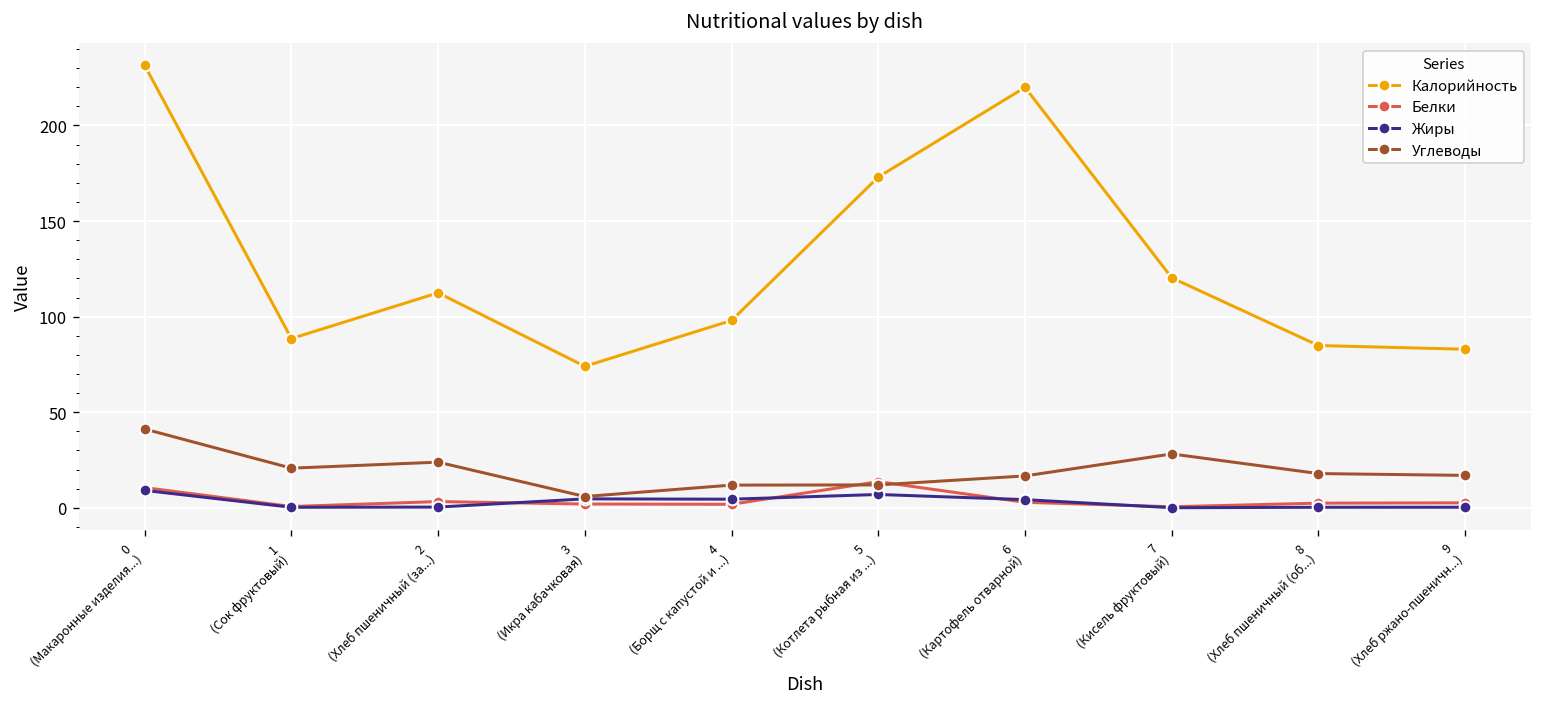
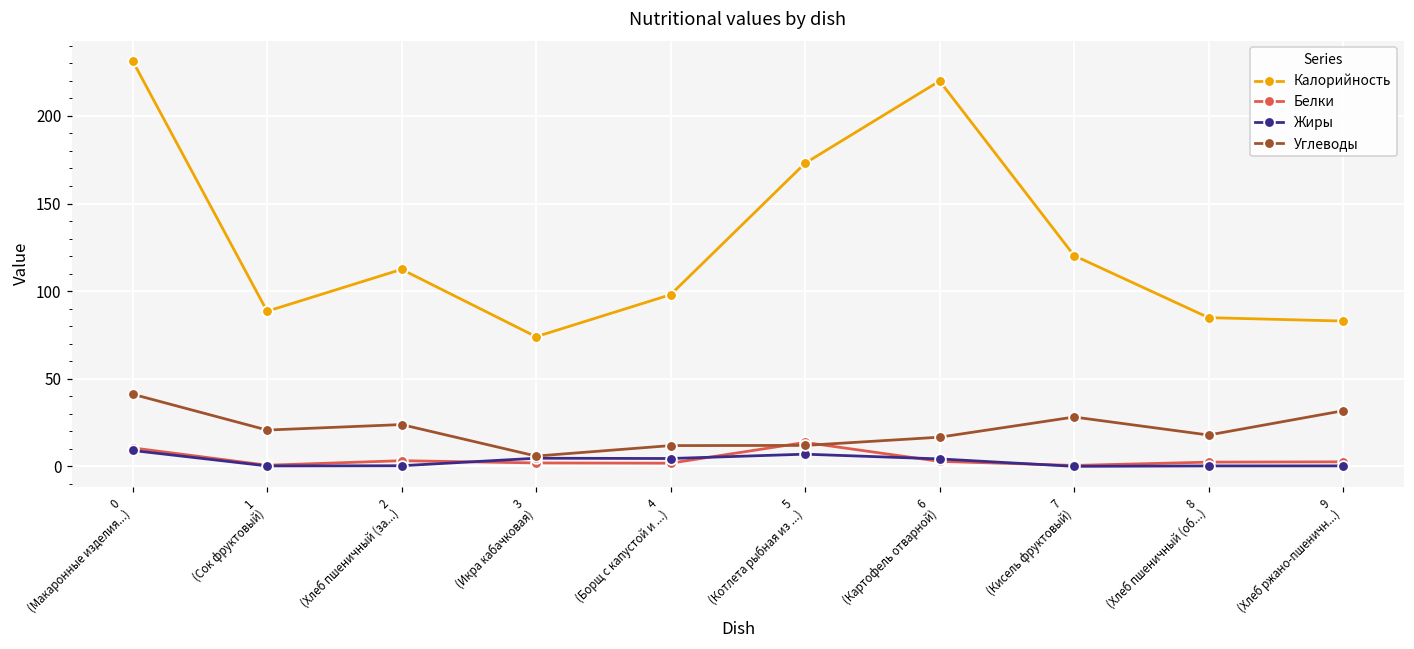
  {
    "Калорийность": {
      "0 (Макаронные изделия...)": 231,
      "1 (Сок фруктовый)": 89,
      "2 (Хлеб пшеничный (за...)": 112,
      "3 (Икра кабачковая)": 74,
      "4 (Борщ с капустой и ...)": 98,
      "5 (Котлета рыбная из ...)": 173,
      "6 (Картофель отварной)": 220,
      "7 (Кисель фруктовый)": 120,
      "8 (Хлеб пшеничный (об...)": 85,
      "9 (Хлеб ржано-пшеничн...)": 83
    },
    "Белки": {
      "2 (Хлеб пшеничный (за...)": 3,
      "3 (Икра кабачковая)": 2,
      "4 (Борщ с капустой и ...)": 2,
      "5 (Котлета рыбная из ...)": 14,
      "8 (Хлеб пшеничный (об...)": 2,
      "9 (Хлеб ржано-пшеничн...)": 3
    },
    "Жиры": {
      "2 (Хлеб пшеничный (за...)": 0,
      "4 (Борщ с капустой и ...)": 5,
      "5 (Котлета рыбная из ...)": 7,
      "8 (Хлеб пшеничный (об...)": 0,
      "9 (Хлеб ржано-пшеничн...)": 0
    },
    "Углеводы": {
      "0 (Макаронные изделия...)": 41,
      "1 (Сок фруктовый)": 21,
      "2 (Хлеб пшеничный (за...)": 24,
      "4 (Борщ с капустой и ...)": 12,
      "5 (Котлета рыбная из ...)": 12,
      "6 (Картофель отварной)": 17,
      "7 (Кисель фруктовый)": 28,
      "8 (Хлеб пшеничный (об...)": 18,
-     "9 (Хлеб ржано-пшеничн...)": 17
+     "9 (Хлеб ржано-пшеничн...)": 32
    }
  }
